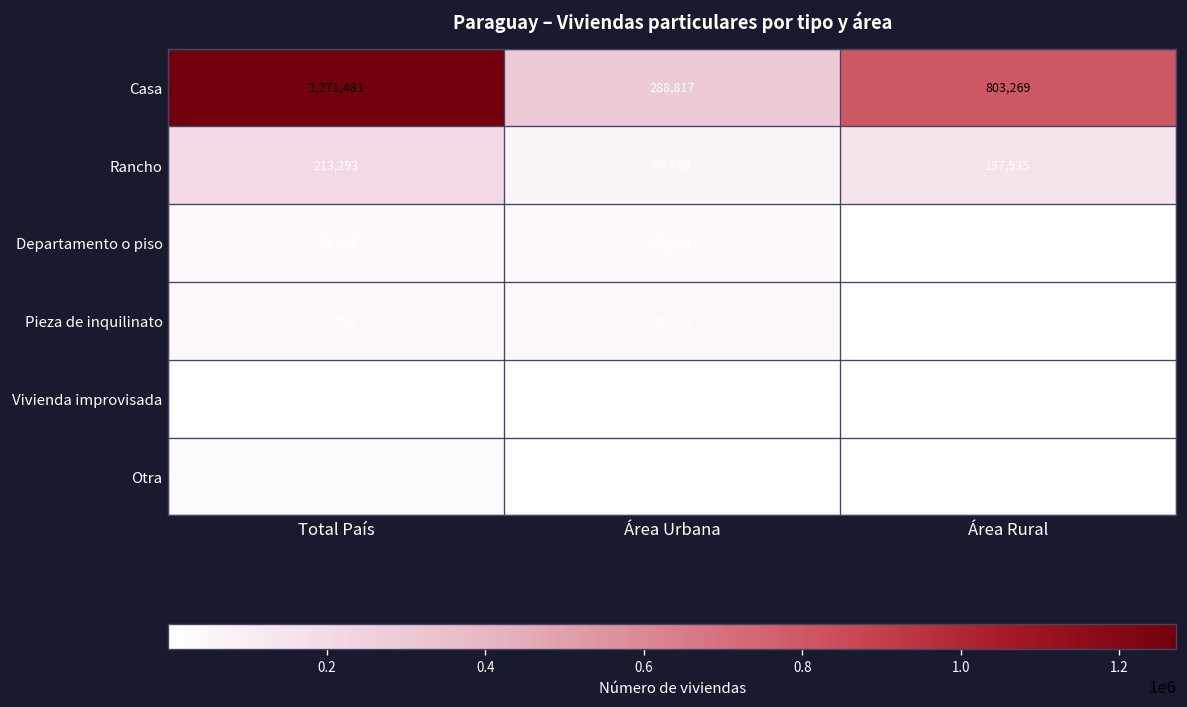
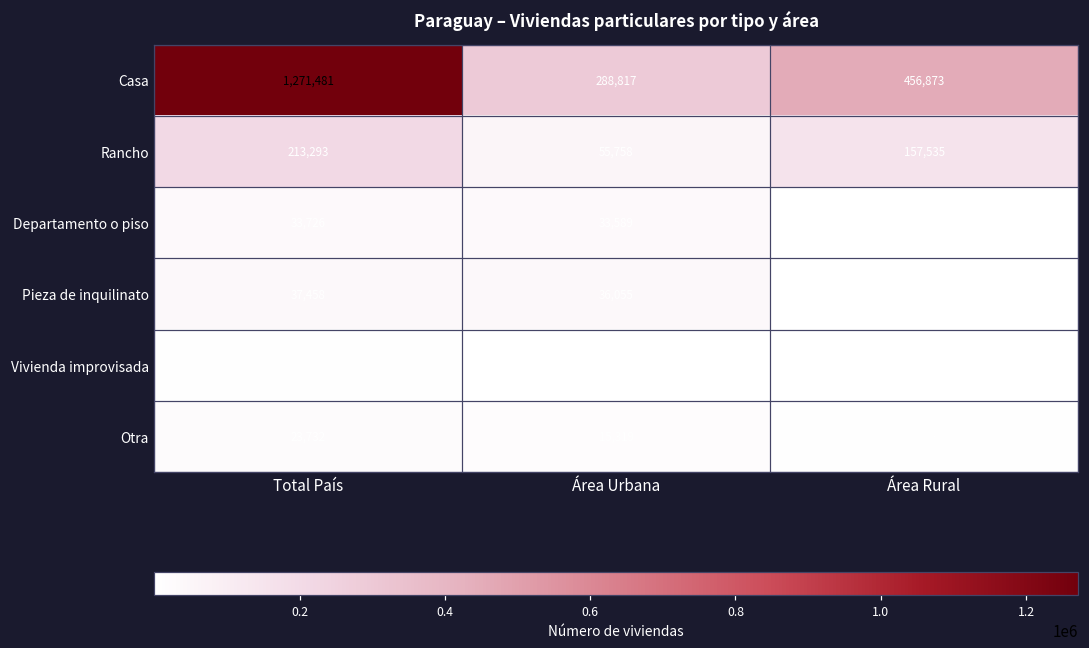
  {
    "Casa": {
      "Total País": "1,271,481",
      "Área Urbana": "288,817",
-     "Área Rural": "803,269"
+     "Área Rural": "456,873"
    }
  }
